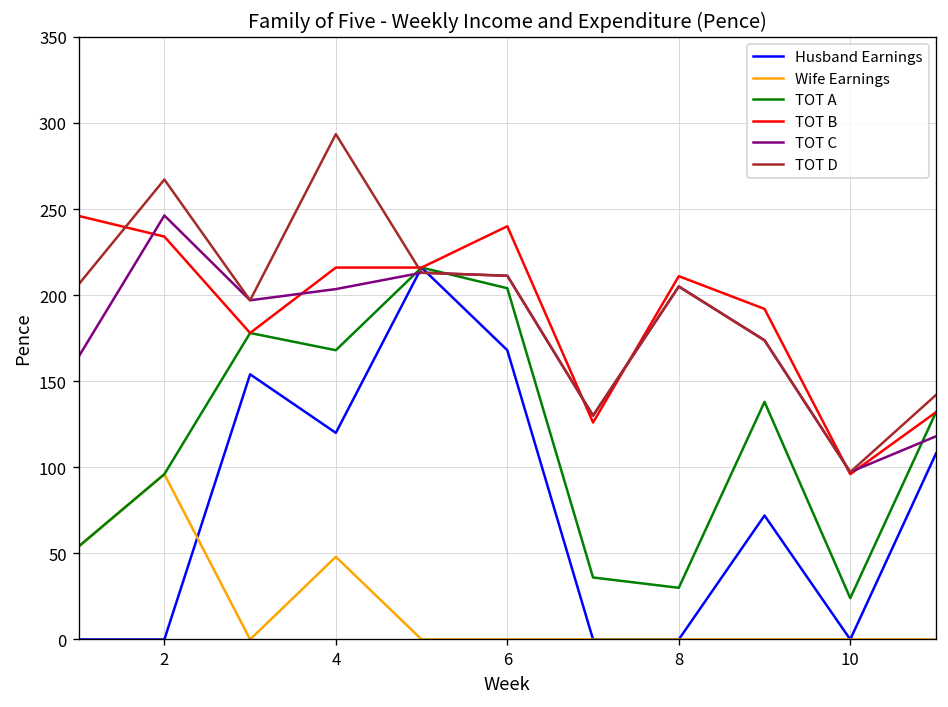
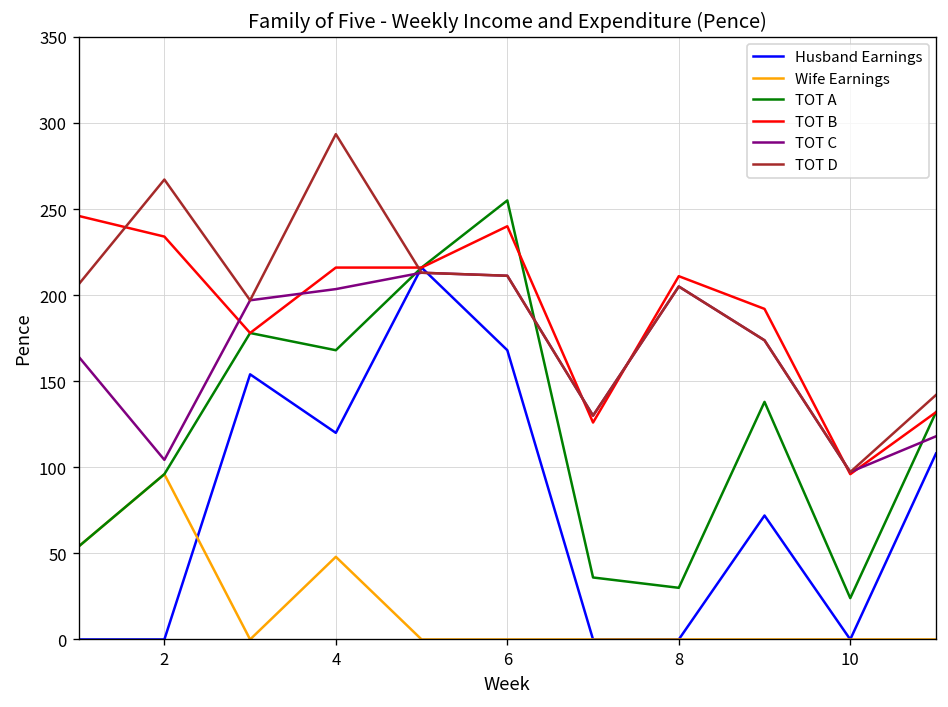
  {
    "Husband Earnings": {
      "2": 0,
      "4": 120,
      "6": 168
    },
    "Wife Earnings": {
      "4": 48,
      "6": 0
    },
    "TOT A": {
      "4": 168,
-     "6": 204,
+     "6": 255,
      "8": 30,
      "10": 24
    },
    "TOT B": {
      "2": 234,
      "4": 216,
      "6": 240,
      "8": 211
    },
    "TOT C": {
-     "2": 246,
+     "2": 104,
      "4": 204
    },
    "TOT D": {
      "2": 267,
      "4": 294
    }
  }
